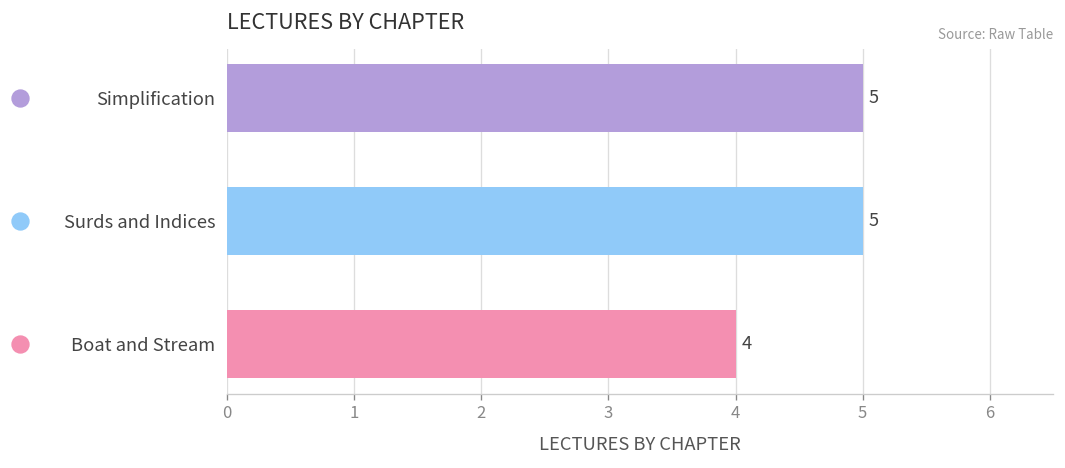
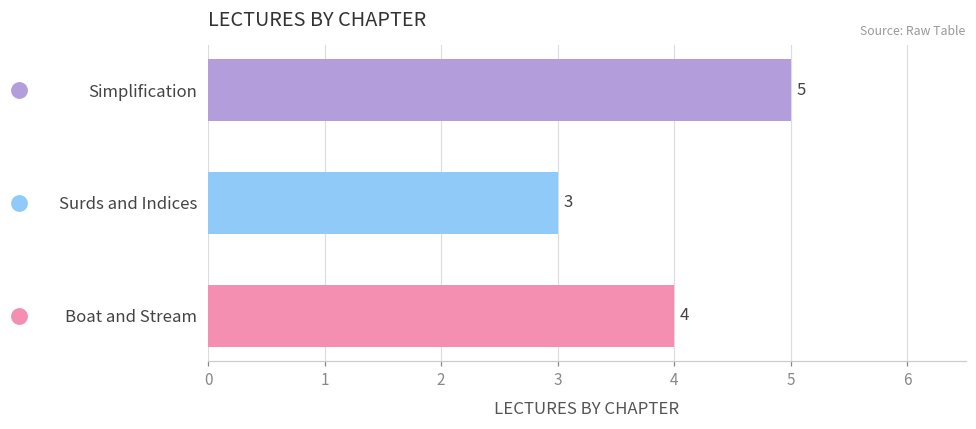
  {
    "Simplification": 5,
-   "Surds and Indices": 5,
+   "Surds and Indices": 3,
    "Boat and Stream": 4
  }
